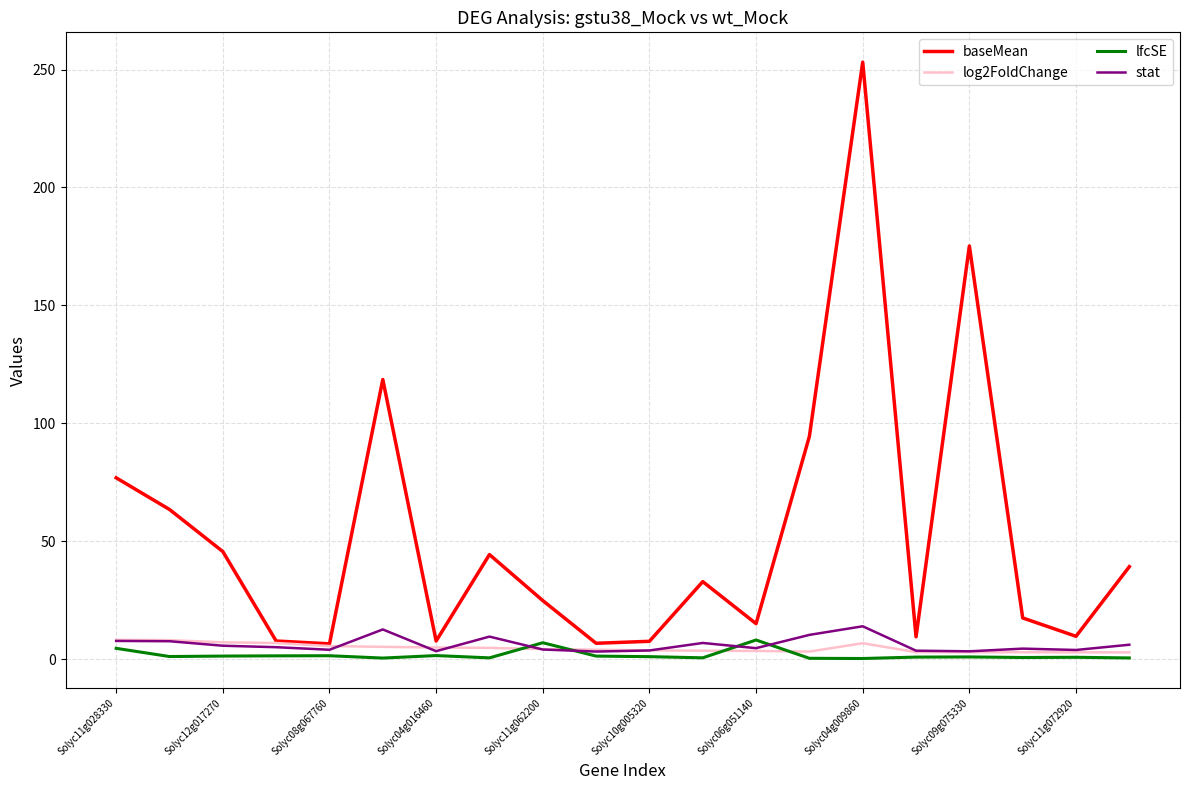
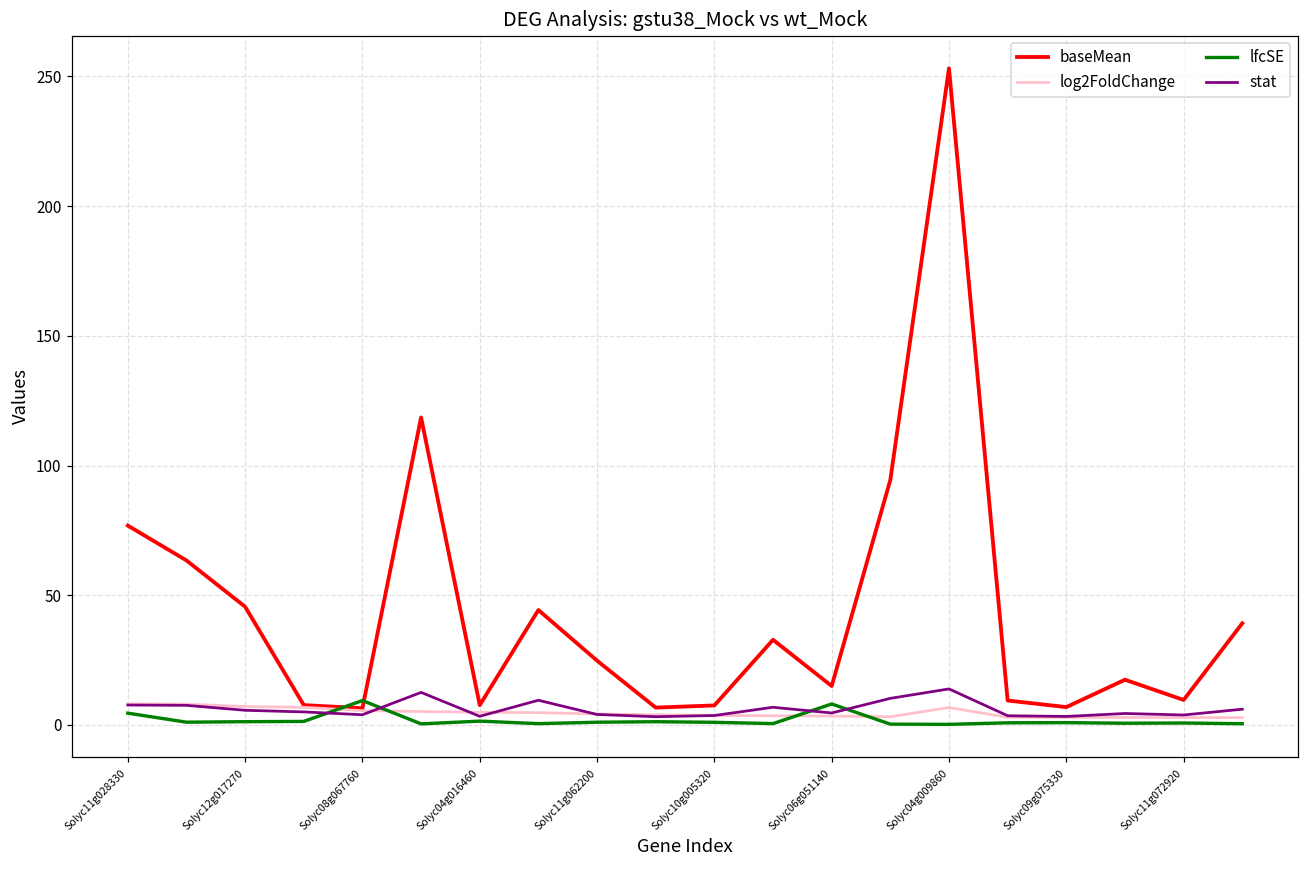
  {
    "baseMean": {
      "Solyc11g028330": 77,
      "Solyc12g017270": 46,
      "Solyc04g016460": 8,
      "Solyc11g062200": 25,
      "Solyc10g005320": 8,
      "Solyc06g051140": 15,
      "Solyc04g009860": 253,
-     "Solyc09g075330": 175,
+     "Solyc09g075330": 7,
      "Solyc11g072920": 10
    },
    "log2FoldChange": {
      "Solyc12g017270": 7,
      "Solyc04g016460": 5,
      "Solyc06g051140": 3,
      "Solyc04g009860": 7
    },
    "lfcSE": {
      "Solyc11g028330": 5,
      "Solyc12g017270": 1,
-     "Solyc08g067760": 1,
+     "Solyc08g067760": 9,
      "Solyc04g016460": 1,
-     "Solyc11g062200": 7,
+     "Solyc11g062200": 1,
      "Solyc10g005320": 1,
      "Solyc06g051140": 8,
      "Solyc04g009860": 0,
      "Solyc09g075330": 1,
      "Solyc11g072920": 1
    },
    "stat": {
      "Solyc12g017270": 6,
      "Solyc08g067760": 4,
      "Solyc04g016460": 3,
      "Solyc06g051140": 5,
      "Solyc04g009860": 14
    }
  }
